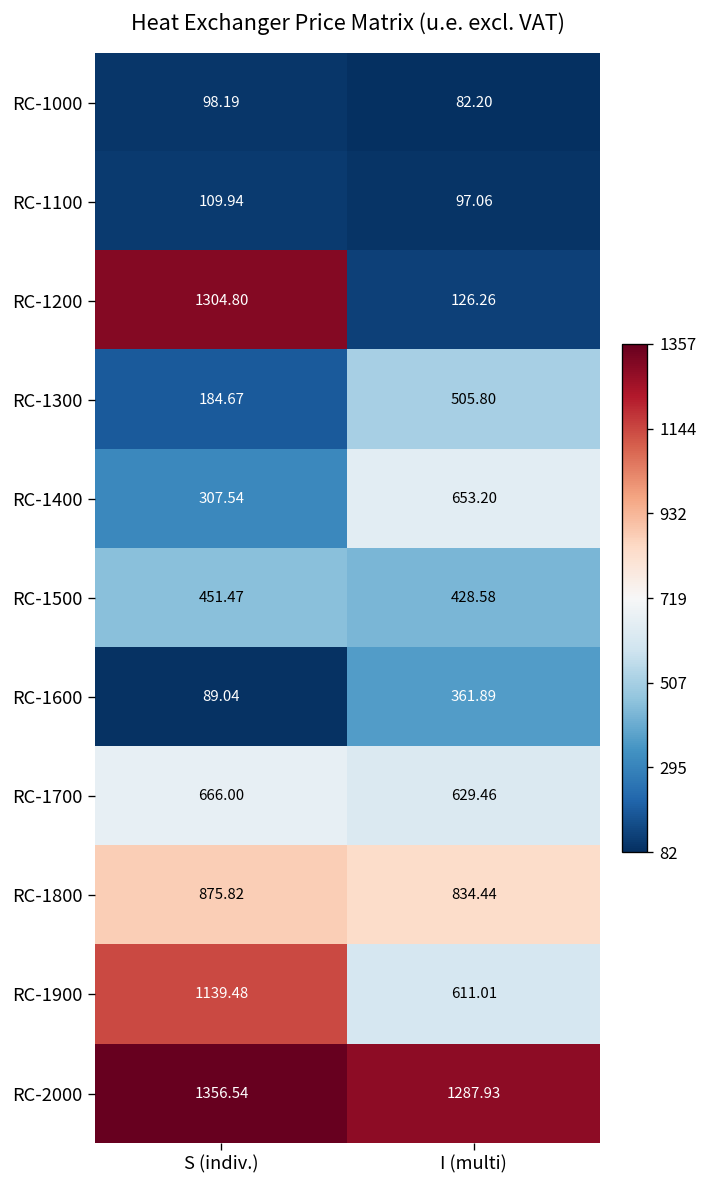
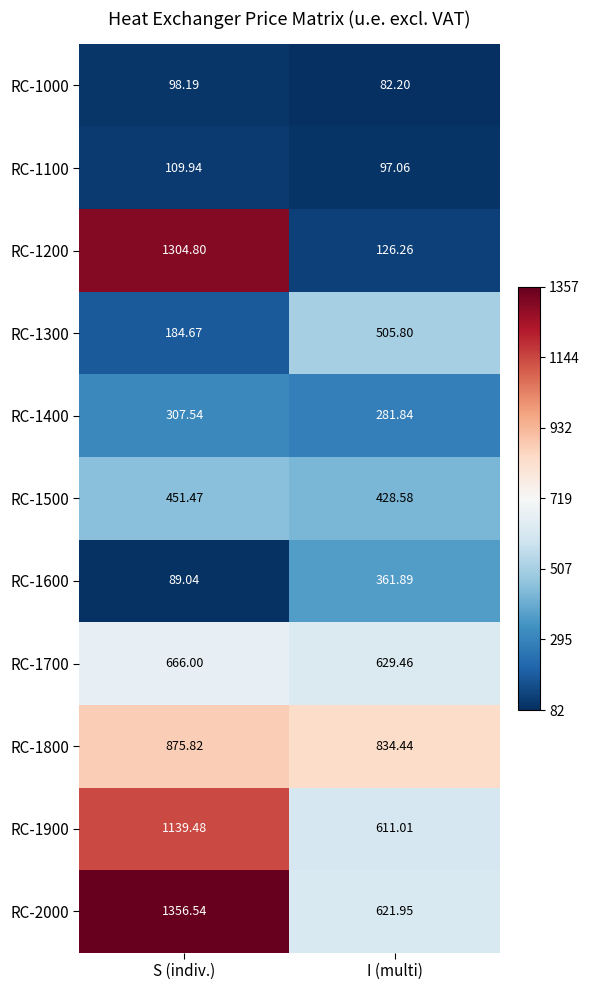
  {
    "RC-1000": {
      "S (indiv.)": 98.19,
      "I (multi)": 82.20
    },
    "RC-1100": {
      "S (indiv.)": 109.94,
      "I (multi)": 97.06
    },
    "RC-1200": {
      "S (indiv.)": 1304.80,
      "I (multi)": 126.26
    },
    "RC-1300": {
      "S (indiv.)": 184.67,
      "I (multi)": 505.80
    },
    "RC-1400": {
      "S (indiv.)": 307.54,
-     "I (multi)": 653.20
+     "I (multi)": 281.84
    },
    "RC-1500": {
      "S (indiv.)": 451.47,
      "I (multi)": 428.58
    },
    "RC-1600": {
      "S (indiv.)": 89.04,
      "I (multi)": 361.89
    },
    "RC-1700": {
      "S (indiv.)": 666.00,
      "I (multi)": 629.46
    },
    "RC-1800": {
      "S (indiv.)": 875.82,
      "I (multi)": 834.44
    },
    "RC-1900": {
      "S (indiv.)": 1139.48,
      "I (multi)": 611.01
    },
    "RC-2000": {
      "S (indiv.)": 1356.54,
-     "I (multi)": 1287.93
+     "I (multi)": 621.95
    }
  }
